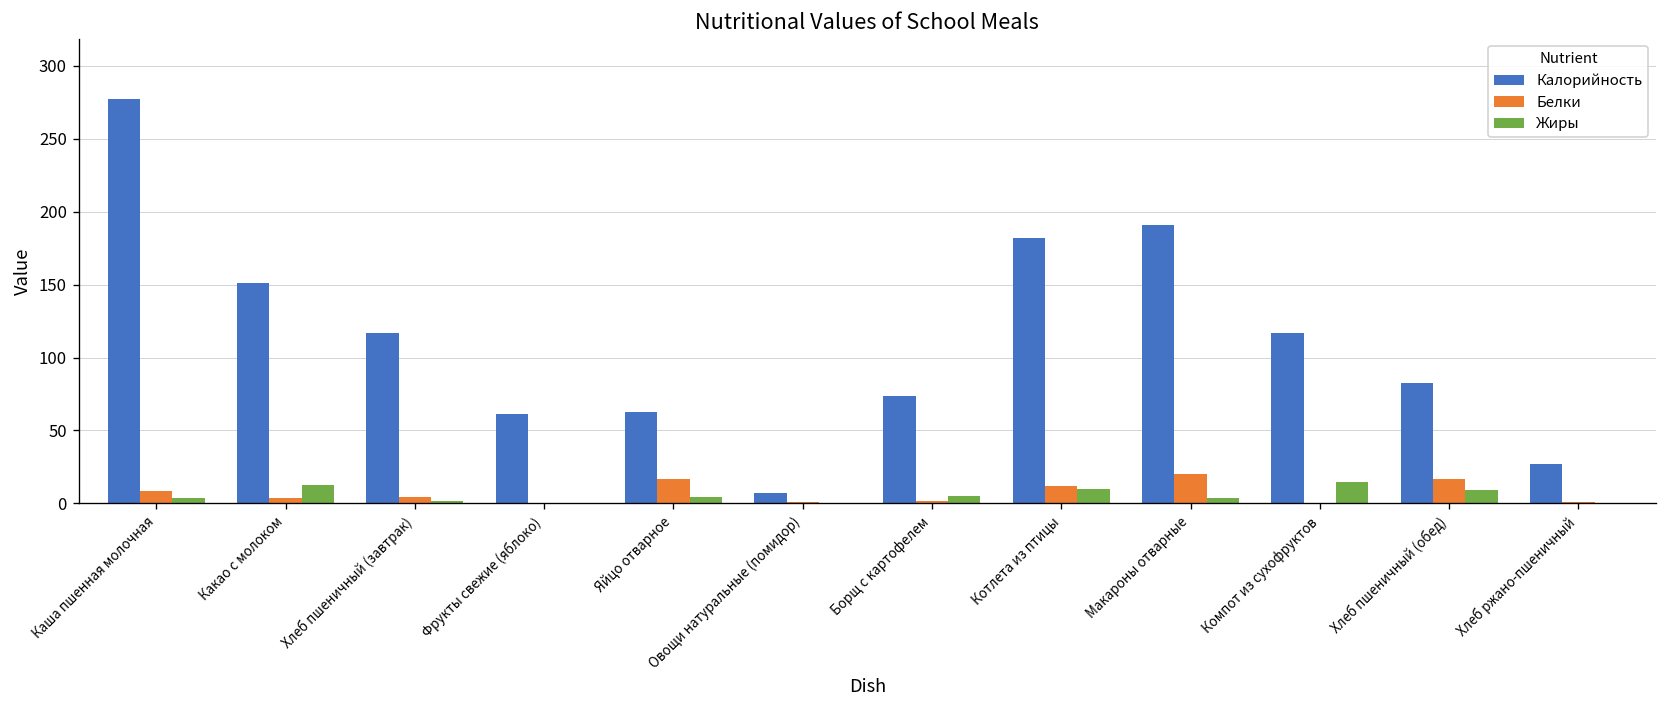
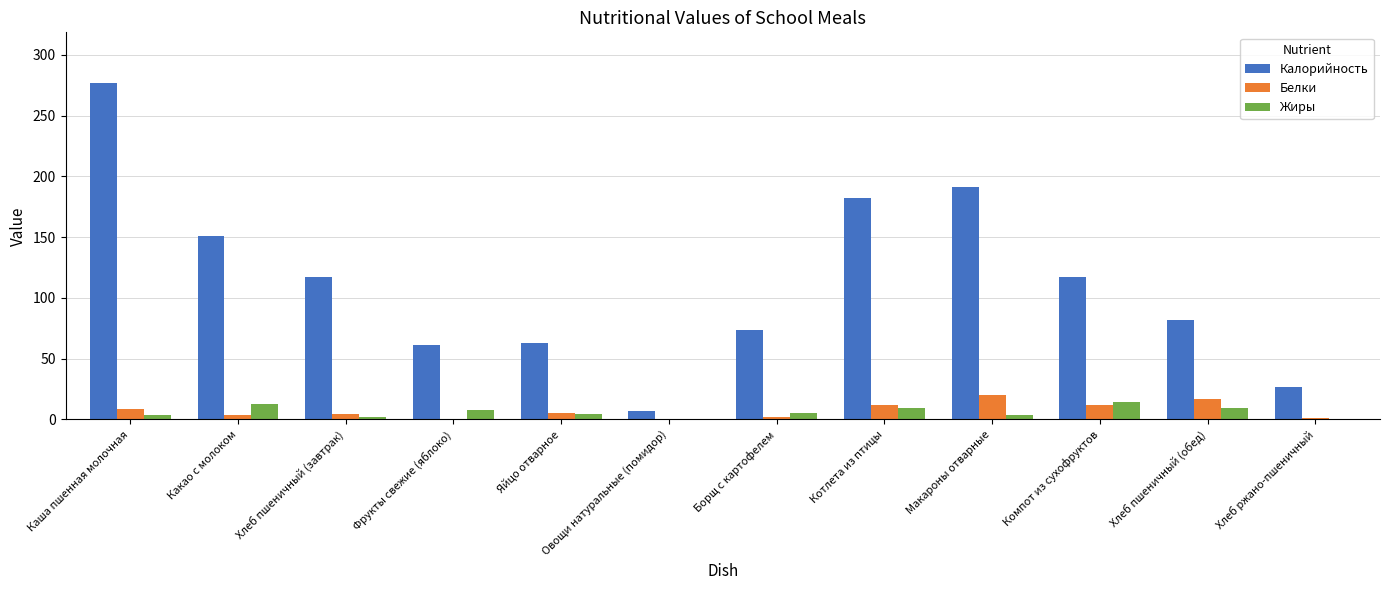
  {
    "Калорийность": {
      "Каша пшенная молочная": 277,
      "Какао с молоком": 151,
      "Хлеб пшеничный (завтрак)": 117,
      "Фрукты свежие (яблоко)": 61,
      "Яйцо отварное": 63,
      "Овощи натуральные (помидор)": 7,
      "Борщ с картофелем": 73,
      "Котлета из птицы": 182,
      "Макароны отварные": 191,
      "Компот из сухофруктов": 117,
      "Хлеб пшеничный (обед)": 82,
      "Хлеб ржано-пшеничный": 27
    },
    "Белки": {
      "Каша пшенная молочная": 9,
      "Какао с молоком": 4,
      "Хлеб пшеничный (завтрак)": 4,
-     "Яйцо отварное": 17,
+     "Яйцо отварное": 5,
      "Котлета из птицы": 12,
      "Макароны отварные": 20,
-     "Компот из сухофруктов": 0,
+     "Компот из сухофруктов": 12,
      "Хлеб пшеничный (обед)": 17
    },
    "Жиры": {
      "Каша пшенная молочная": 3,
      "Какао с молоком": 12,
-     "Фрукты свежие (яблоко)": 1,
+     "Фрукты свежие (яблоко)": 8,
      "Яйцо отварное": 5,
      "Борщ с картофелем": 5,
      "Котлета из птицы": 10,
      "Макароны отварные": 4,
      "Компот из сухофруктов": 14,
      "Хлеб пшеничный (обед)": 9
    }
  }
